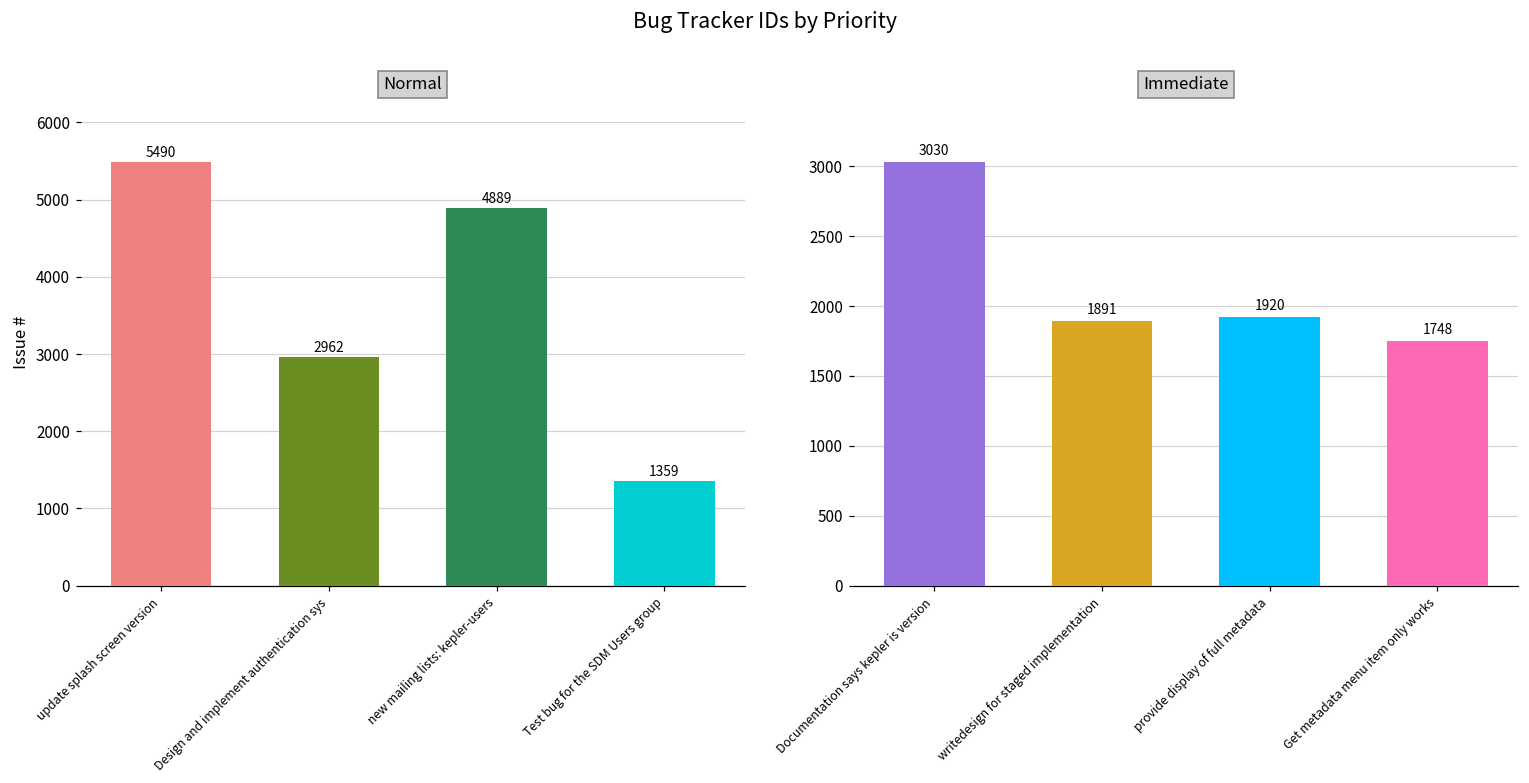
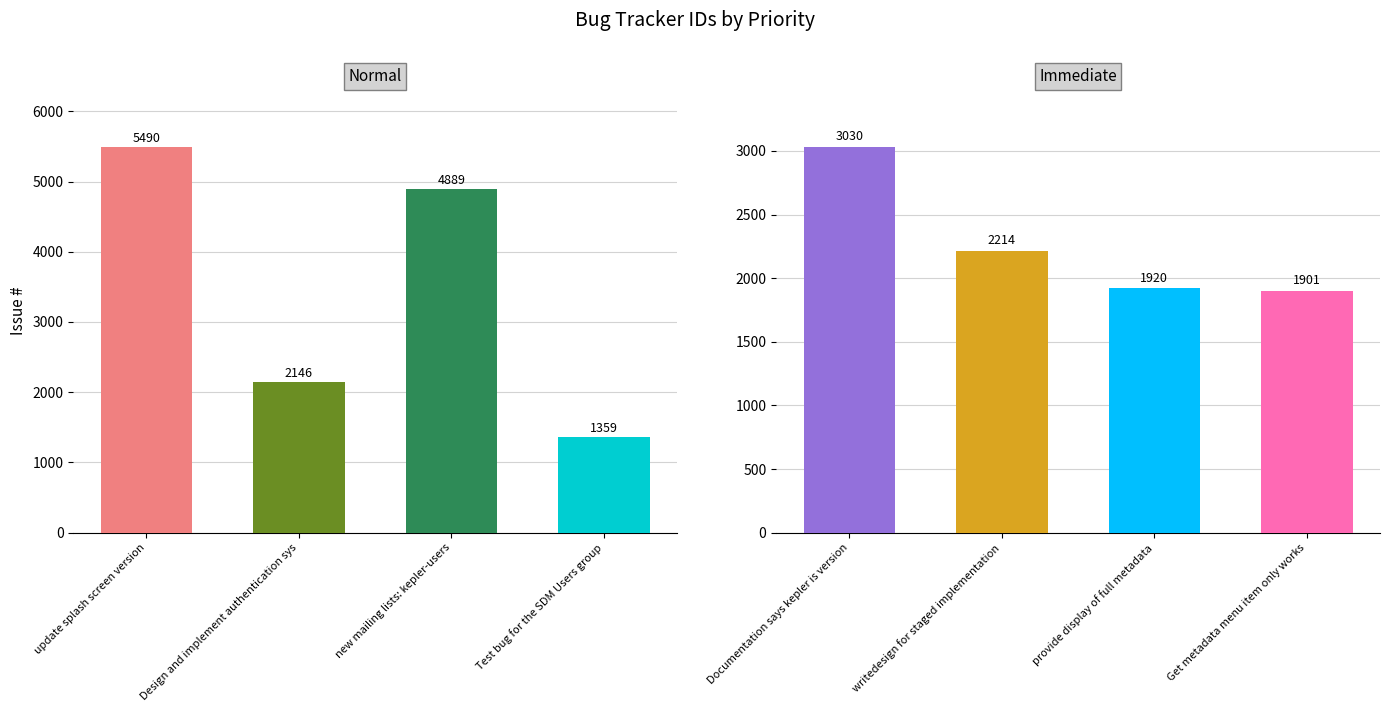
  {
    "Normal": {
      "update splash screen version": 5490,
-     "Design and implement authentication sys": 2962,
+     "Design and implement authentication sys": 2146,
      "new mailing lists: kepler-users": 4889,
      "Test bug for the SDM Users group": 1359
    },
    "Immediate": {
      "Documentation says kepler is version": 3030,
-     "writedesign for staged implementation": 1891,
+     "writedesign for staged implementation": 2214,
      "provide display of full metadata": 1920,
-     "Get metadata menu item only works": 1748
+     "Get metadata menu item only works": 1901
    }
  }
